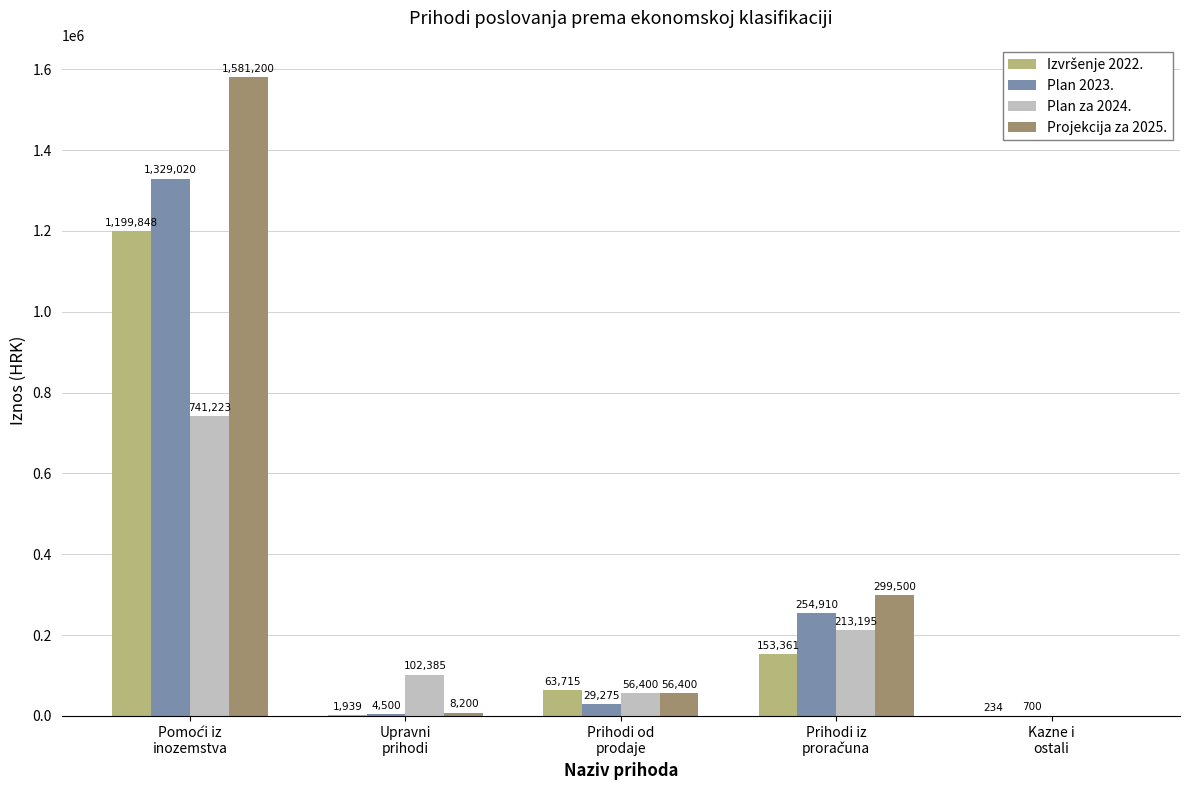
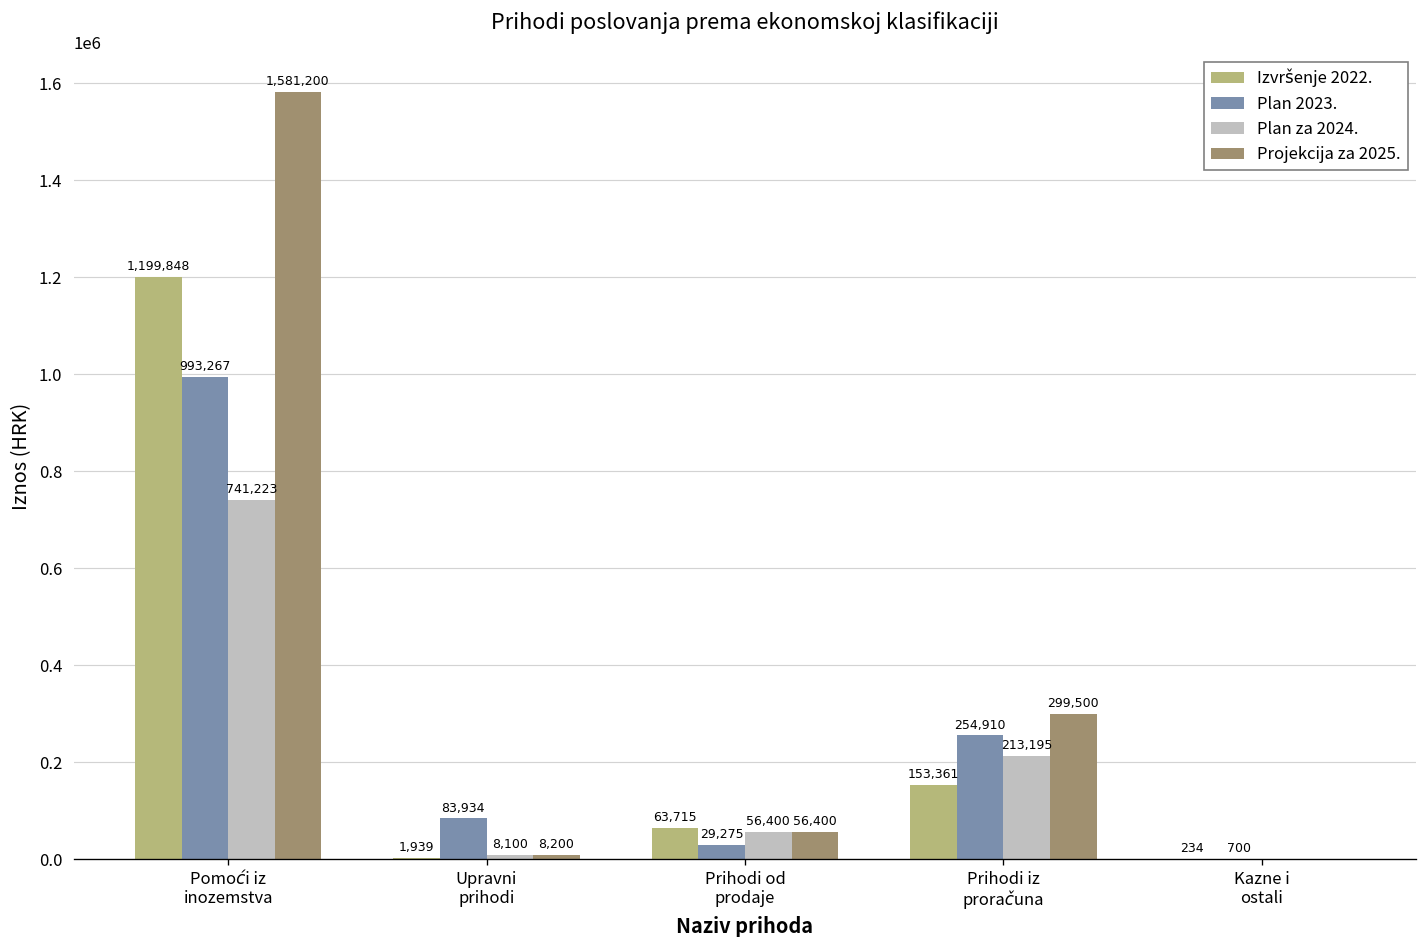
  {
    "Plan 2023.": {
-     "Pomoći iz inozemstva": "1,329,020",
-     "Upravni prihodi": "4,500",
+     "Pomoći iz inozemstva": "993,267",
+     "Upravni prihodi": "83,934",
      "Prihodi od prodaje": "29,275",
      "Prihodi iz proračuna": "254,910",
      "Kazne i ostali": "700"
    },
    "Plan za 2024.": {
      "Pomoći iz inozemstva": "741,223",
-     "Upravni prihodi": "102,385",
+     "Upravni prihodi": "8,100",
      "Prihodi od prodaje": "56,400",
      "Prihodi iz proračuna": "213,195"
    }
  }
